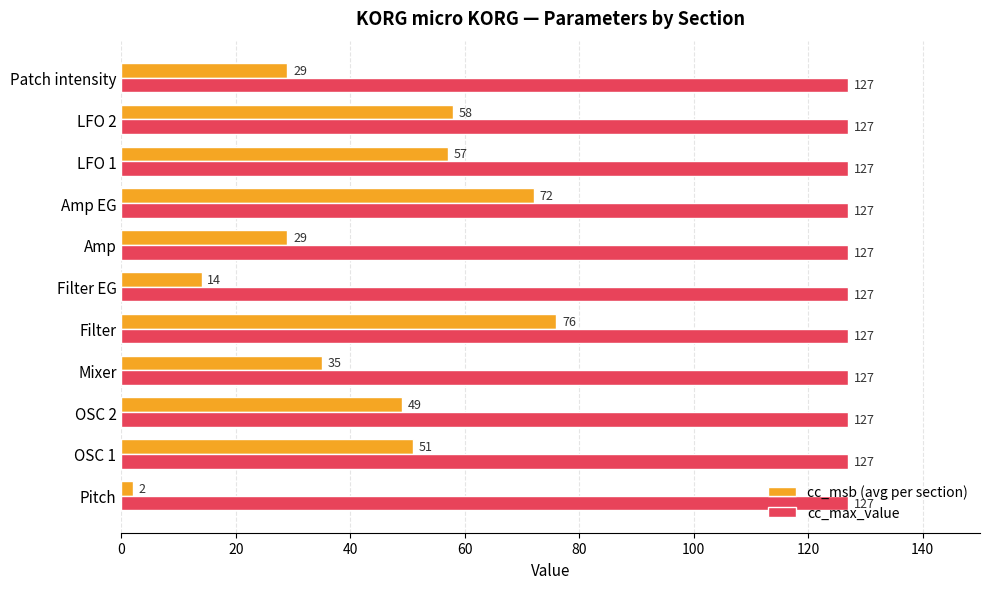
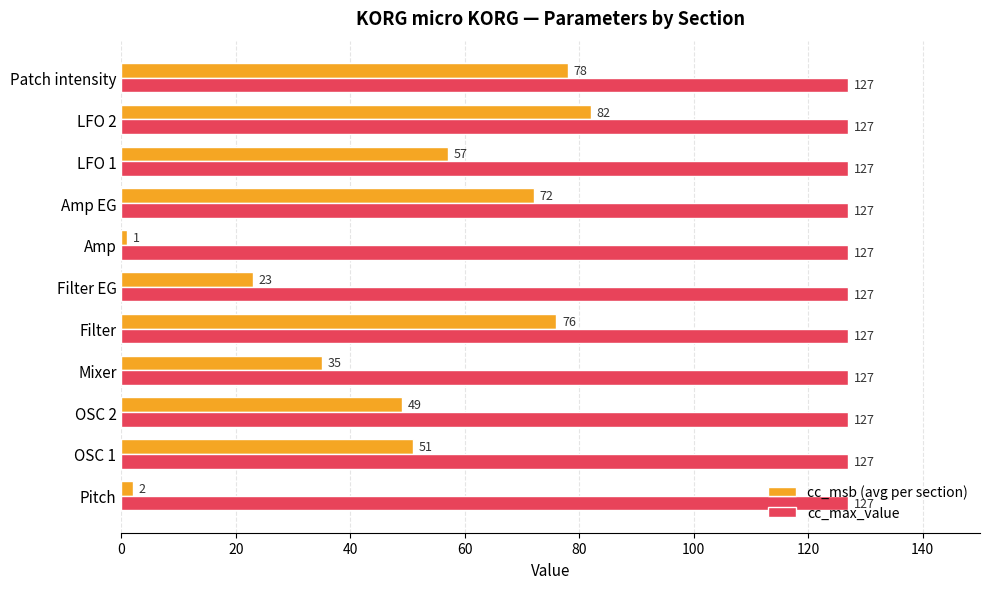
  {
    "cc_msb (avg per section)": {
-     "Patch intensity": 29,
-     "LFO 2": 58,
+     "Patch intensity": 78,
+     "LFO 2": 82,
      "LFO 1": 57,
      "Amp EG": 72,
-     "Amp": 29,
-     "Filter EG": 14,
+     "Amp": 1,
+     "Filter EG": 23,
      "Filter": 76,
      "Mixer": 35,
      "OSC 2": 49,
      "OSC 1": 51,
      "Pitch": 2
    },
    "cc_max_value": {
      "Patch intensity": 127,
      "LFO 2": 127,
      "LFO 1": 127,
      "Amp EG": 127,
      "Amp": 127,
      "Filter EG": 127,
      "Filter": 127,
      "Mixer": 127,
      "OSC 2": 127,
      "OSC 1": 127,
      "Pitch": 127
    }
  }
